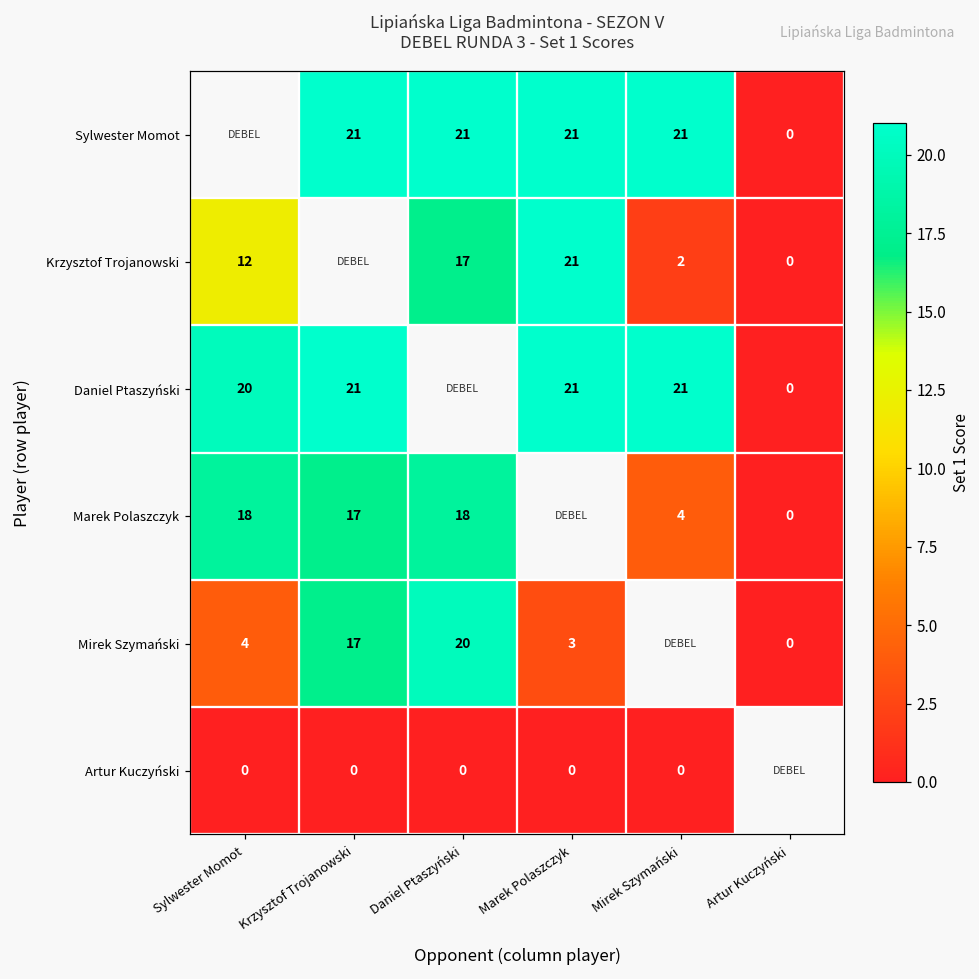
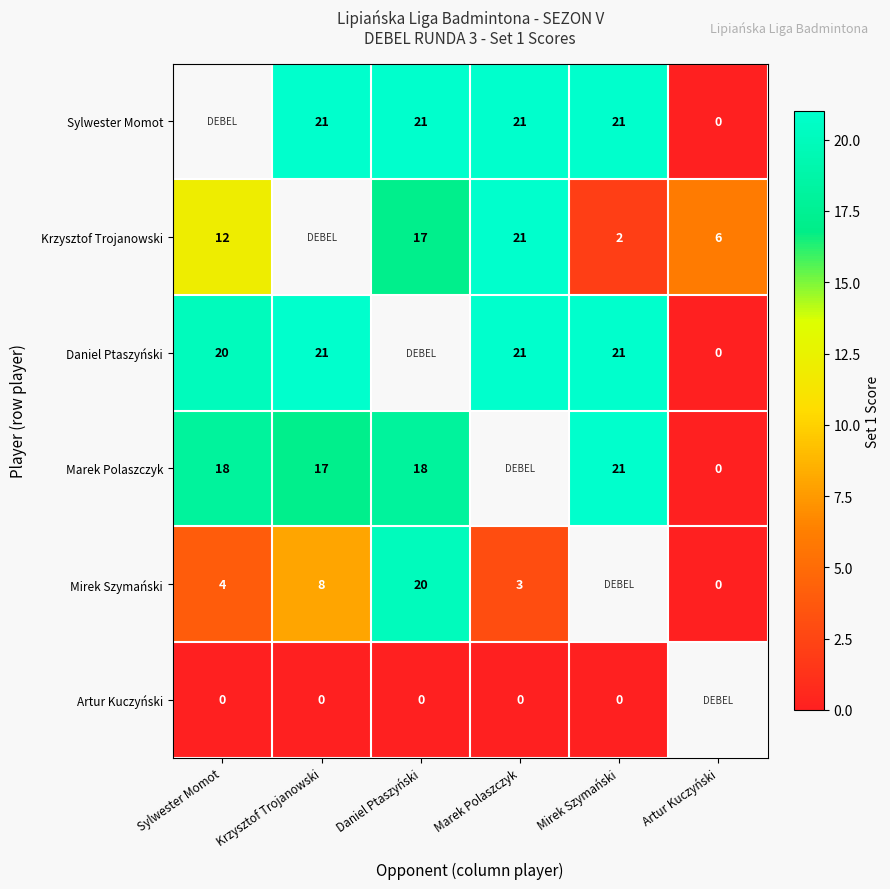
  {
    "Sylwester Momot": {
      "Krzysztof Trojanowski": 21,
      "Daniel Ptaszyński": 21,
      "Marek Polaszczyk": 21,
      "Mirek Szymański": 21,
      "Artur Kuczyński": 0
    },
    "Krzysztof Trojanowski": {
      "Sylwester Momot": 12,
      "Daniel Ptaszyński": 17,
      "Marek Polaszczyk": 21,
      "Mirek Szymański": 2,
-     "Artur Kuczyński": 0
+     "Artur Kuczyński": 6
    },
    "Daniel Ptaszyński": {
      "Sylwester Momot": 20,
      "Krzysztof Trojanowski": 21,
      "Marek Polaszczyk": 21,
      "Mirek Szymański": 21,
      "Artur Kuczyński": 0
    },
    "Marek Polaszczyk": {
      "Sylwester Momot": 18,
      "Krzysztof Trojanowski": 17,
      "Daniel Ptaszyński": 18,
-     "Mirek Szymański": 4,
+     "Mirek Szymański": 21,
      "Artur Kuczyński": 0
    },
    "Mirek Szymański": {
      "Sylwester Momot": 4,
-     "Krzysztof Trojanowski": 17,
+     "Krzysztof Trojanowski": 8,
      "Daniel Ptaszyński": 20,
      "Marek Polaszczyk": 3,
      "Artur Kuczyński": 0
    },
    "Artur Kuczyński": {
      "Sylwester Momot": 0,
      "Krzysztof Trojanowski": 0,
      "Daniel Ptaszyński": 0,
      "Marek Polaszczyk": 0,
      "Mirek Szymański": 0
    }
  }
